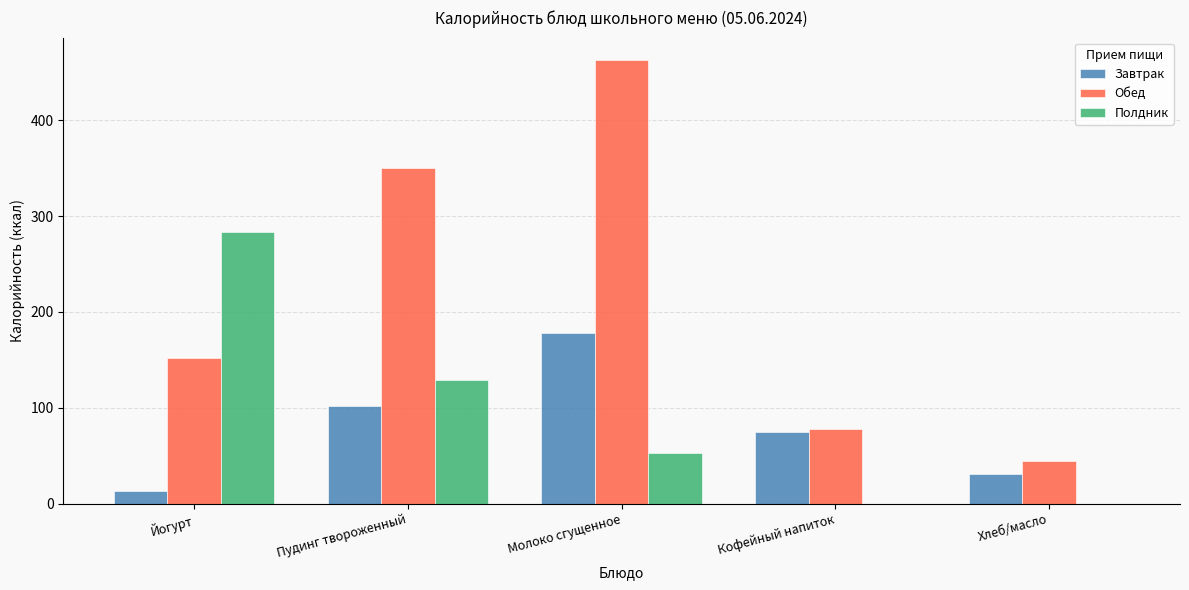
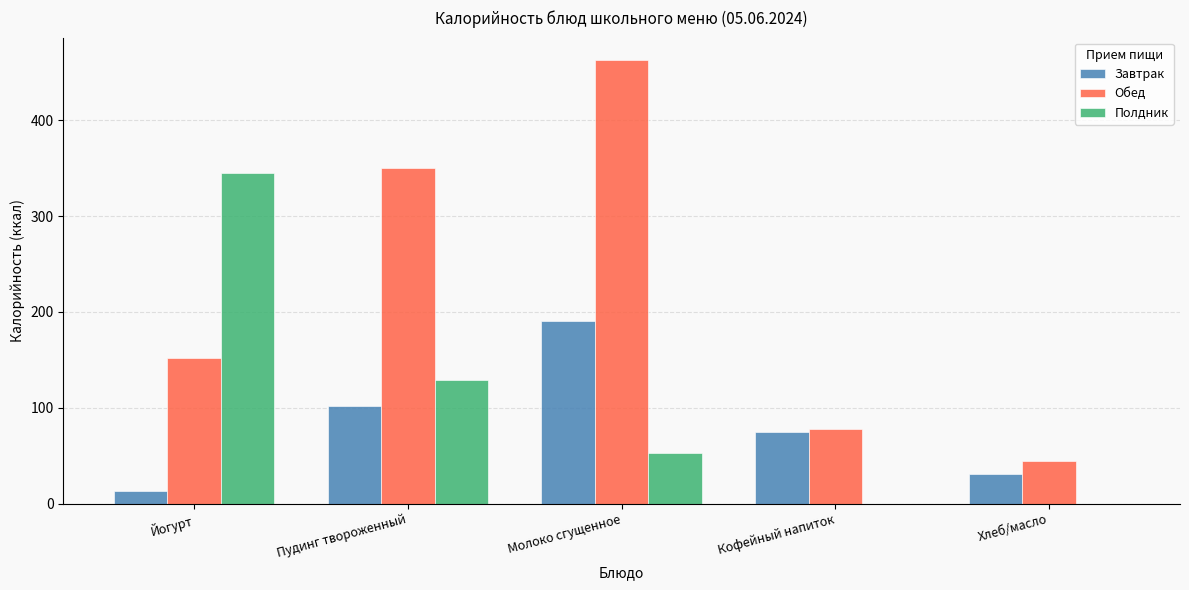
  {
    "Завтрак": {
      "Йогурт": 10,
      "Пудинг твороженный": 100,
-     "Молоко сгущенное": 180,
+     "Молоко сгущенное": 190,
      "Кофейный напиток": 80,
      "Хлеб/масло": 30
    },
    "Обед": {
      "Йогурт": 150,
      "Пудинг твороженный": 350,
      "Молоко сгущенное": 460,
      "Кофейный напиток": 80,
      "Хлеб/масло": 40
    },
    "Полдник": {
-     "Йогурт": 280,
+     "Йогурт": 350,
      "Пудинг твороженный": 130,
      "Молоко сгущенное": 50,
      "Кофейный напиток": 0,
      "Хлеб/масло": 0
    }
  }
